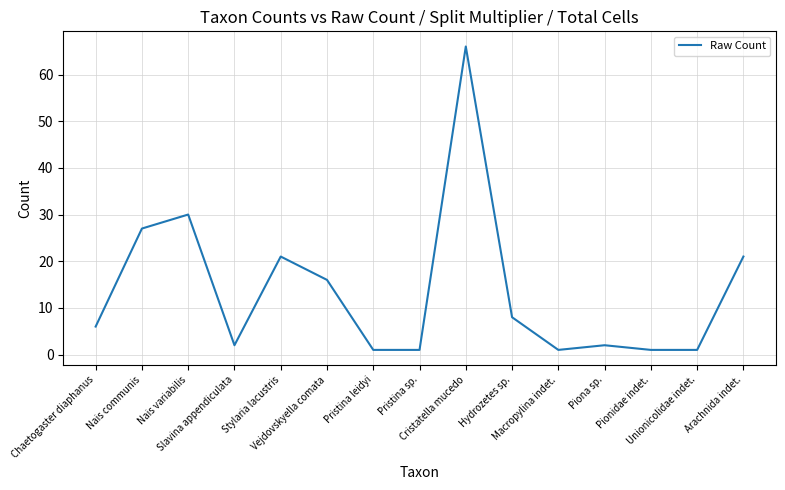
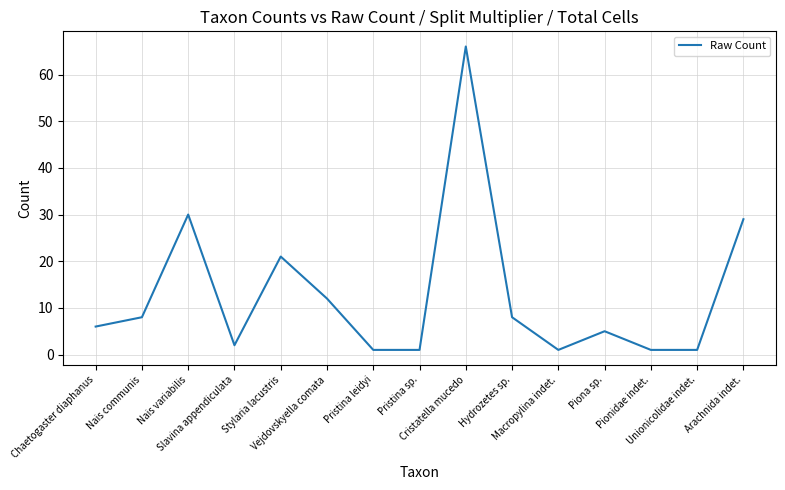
  {
    "Chaetogaster diaphanus": 6,
-   "Nais communis": 27,
+   "Nais communis": 8,
    "Nais variabilis": 30,
    "Slavina appendiculata": 2,
    "Stylaria lacustris": 21,
-   "Vejdovskyella comata": 16,
+   "Vejdovskyella comata": 12,
    "Pristina leidyi": 1,
    "Pristina sp.": 1,
    "Cristatella mucedo": 66,
    "Hydrozetes sp.": 8,
    "Macropylina indet.": 1,
-   "Piona sp.": 2,
+   "Piona sp.": 5,
    "Pionidae indet.": 1,
    "Unionicolidae indet.": 1,
-   "Arachnida indet.": 21
+   "Arachnida indet.": 29
  }
